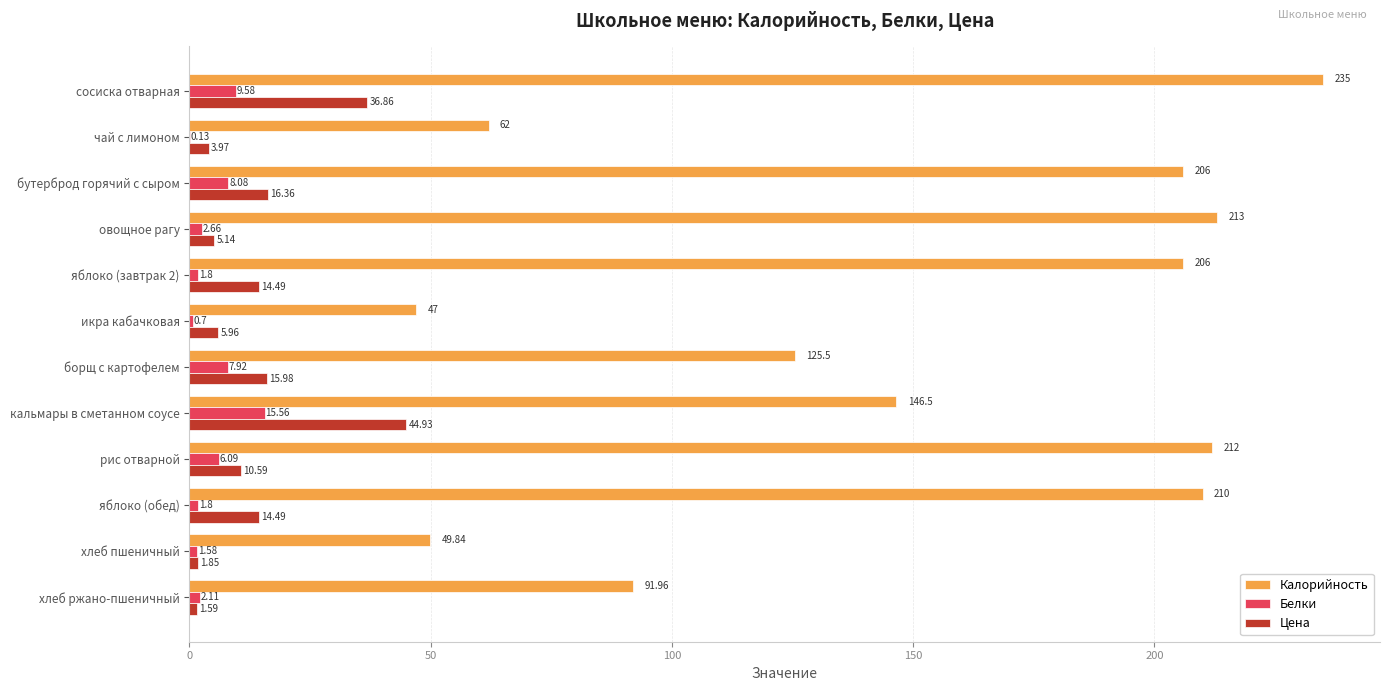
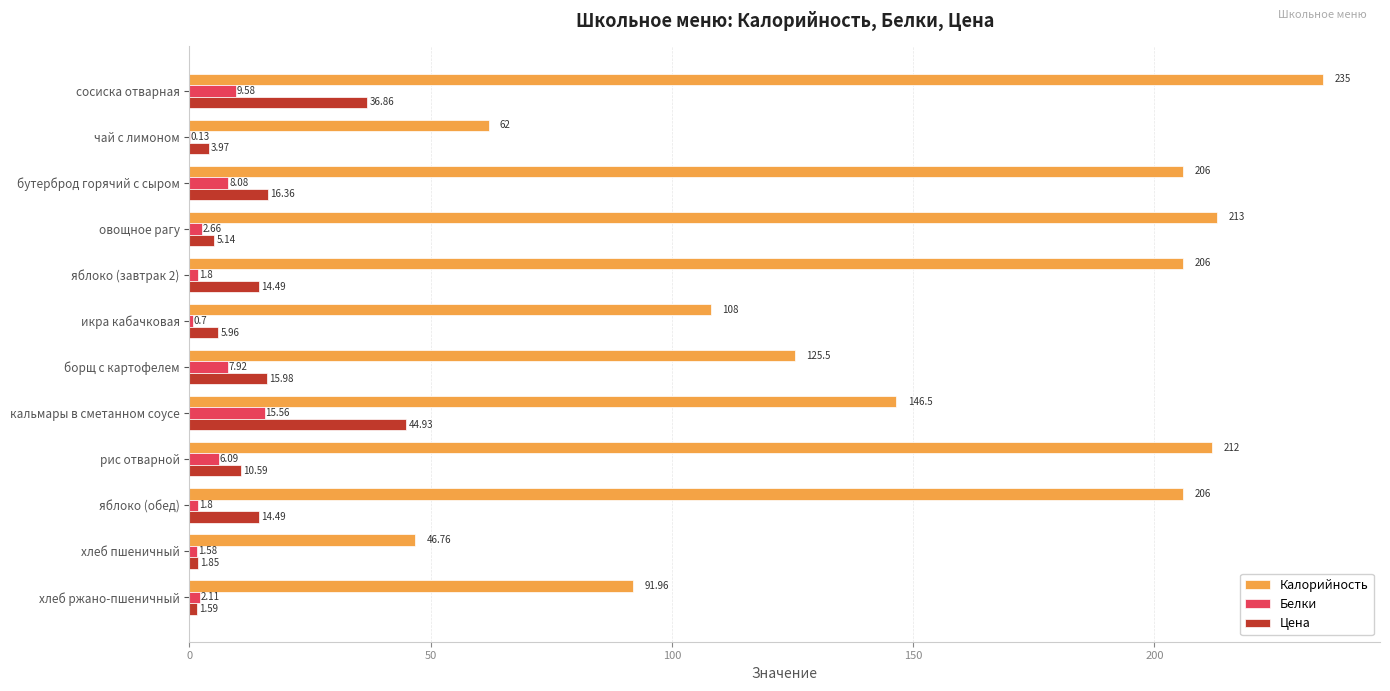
  {
    "Калорийность": {
      "сосиска отварная": 235,
      "чай с лимоном": 62,
      "бутерброд горячий с сыром": 206,
      "овощное рагу": 213,
      "яблоко (завтрак 2)": 206,
-     "икра кабачковая": 47,
+     "икра кабачковая": 108,
      "борщ с картофелем": 125.5,
      "кальмары в сметанном соусе": 146.5,
      "рис отварной": 212,
-     "яблоко (обед)": 210,
-     "хлеб пшеничный": 49.84,
+     "яблоко (обед)": 206,
+     "хлеб пшеничный": 46.76,
      "хлеб ржано-пшеничный": 91.96
    },
    "Белки": {
      "сосиска отварная": 9.58,
      "чай с лимоном": 0.13,
      "бутерброд горячий с сыром": 8.08,
      "овощное рагу": 2.66,
      "яблоко (завтрак 2)": 1.8,
      "икра кабачковая": 0.7,
      "борщ с картофелем": 7.92,
      "кальмары в сметанном соусе": 15.56,
      "рис отварной": 6.09,
      "яблоко (обед)": 1.8,
      "хлеб пшеничный": 1.58,
      "хлеб ржано-пшеничный": 2.11
    },
    "Цена": {
      "сосиска отварная": 36.86,
      "чай с лимоном": 3.97,
      "бутерброд горячий с сыром": 16.36,
      "овощное рагу": 5.14,
      "яблоко (завтрак 2)": 14.49,
      "икра кабачковая": 5.96,
      "борщ с картофелем": 15.98,
      "кальмары в сметанном соусе": 44.93,
      "рис отварной": 10.59,
      "яблоко (обед)": 14.49,
      "хлеб пшеничный": 1.85,
      "хлеб ржано-пшеничный": 1.59
    }
  }
